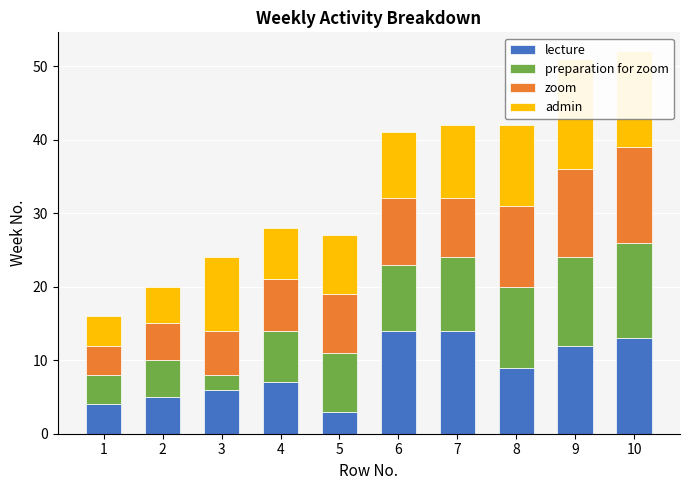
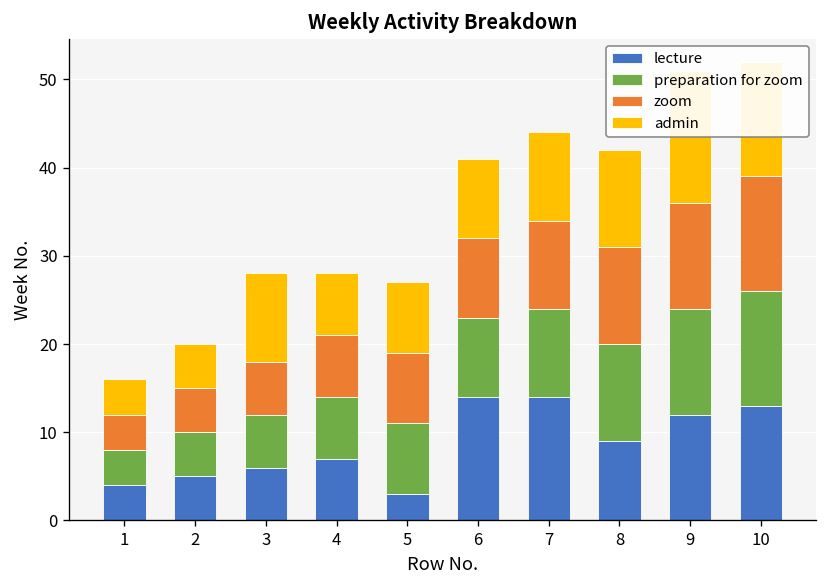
  {
    "lecture": {
      "1": 4,
      "2": 5,
      "3": 6,
      "4": 7,
      "5": 3,
      "6": 14,
      "7": 14,
      "8": 9,
      "9": 12,
      "10": 13
    },
    "preparation for zoom": {
      "1": 4,
      "2": 5,
-     "3": 2,
+     "3": 6,
      "4": 7,
      "5": 8,
      "6": 9,
      "7": 10,
      "8": 11,
      "9": 12,
      "10": 13
    },
    "zoom": {
      "1": 4,
      "2": 5,
      "3": 6,
      "4": 7,
      "5": 8,
      "6": 9,
-     "7": 8,
+     "7": 10,
      "8": 11,
      "9": 12,
      "10": 13
    },
    "admin": {
      "1": 4,
      "2": 5,
      "3": 10,
      "4": 7,
      "5": 8,
      "6": 9,
      "7": 10,
      "8": 11
    }
  }
